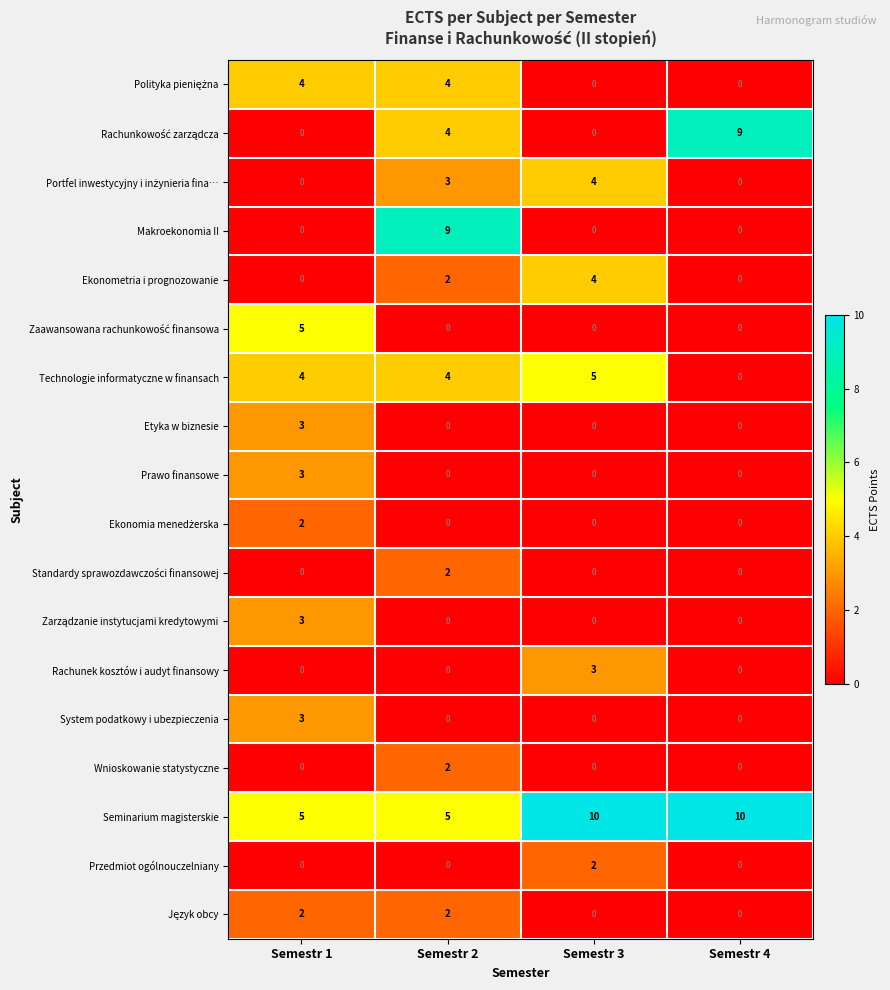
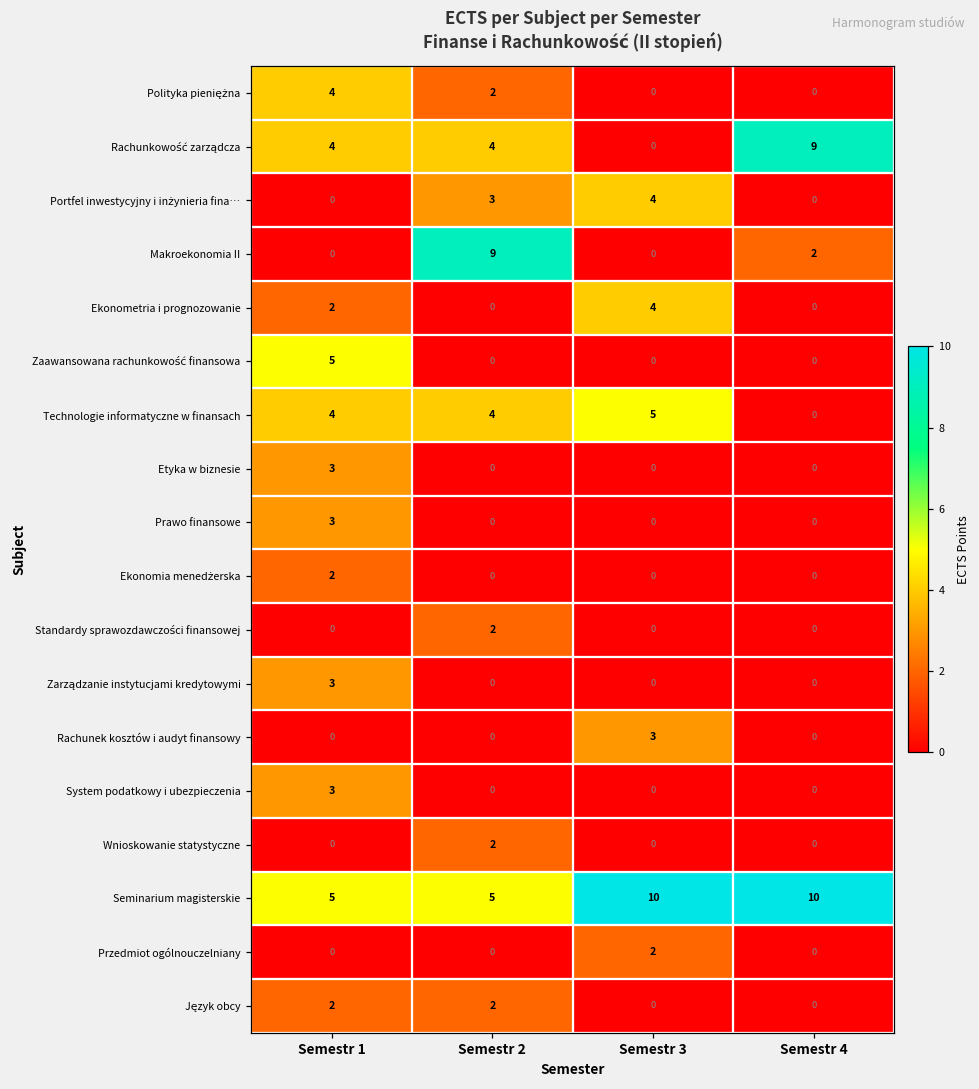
  {
    "Polityka pieniężna": {
      "Semestr 1": 4,
-     "Semestr 2": 4,
+     "Semestr 2": 2,
      "Semestr 3": 0,
      "Semestr 4": 0
    },
    "Rachunkowość zarządcza": {
-     "Semestr 1": 0,
+     "Semestr 1": 4,
      "Semestr 2": 4,
      "Semestr 3": 0,
      "Semestr 4": 9
    },
    "Portfel inwestycyjny i inżynieria fina…": {
      "Semestr 1": 0,
      "Semestr 2": 3,
      "Semestr 3": 4,
      "Semestr 4": 0
    },
    "Makroekonomia II": {
      "Semestr 1": 0,
      "Semestr 2": 9,
      "Semestr 3": 0,
-     "Semestr 4": 0
+     "Semestr 4": 2
    },
    "Ekonometria i prognozowanie": {
-     "Semestr 1": 0,
-     "Semestr 2": 2,
+     "Semestr 1": 2,
+     "Semestr 2": 0,
      "Semestr 3": 4,
      "Semestr 4": 0
    },
    "Zaawansowana rachunkowość finansowa": {
      "Semestr 1": 5,
      "Semestr 2": 0,
      "Semestr 3": 0,
      "Semestr 4": 0
    },
    "Technologie informatyczne w finansach": {
      "Semestr 1": 4,
      "Semestr 2": 4,
      "Semestr 3": 5,
      "Semestr 4": 0
    },
    "Etyka w biznesie": {
      "Semestr 1": 3,
      "Semestr 2": 0,
      "Semestr 3": 0,
      "Semestr 4": 0
    },
    "Prawo finansowe": {
      "Semestr 1": 3,
      "Semestr 2": 0,
      "Semestr 3": 0,
      "Semestr 4": 0
    },
    "Ekonomia menedżerska": {
      "Semestr 1": 2,
      "Semestr 2": 0,
      "Semestr 3": 0,
      "Semestr 4": 0
    },
    "Standardy sprawozdawczości finansowej": {
      "Semestr 1": 0,
      "Semestr 2": 2,
      "Semestr 3": 0,
      "Semestr 4": 0
    },
    "Zarządzanie instytucjami kredytowymi": {
      "Semestr 1": 3,
      "Semestr 2": 0,
      "Semestr 3": 0,
      "Semestr 4": 0
    },
    "Rachunek kosztów i audyt finansowy": {
      "Semestr 1": 0,
      "Semestr 2": 0,
      "Semestr 3": 3,
      "Semestr 4": 0
    },
    "System podatkowy i ubezpieczenia": {
      "Semestr 1": 3,
      "Semestr 2": 0,
      "Semestr 3": 0,
      "Semestr 4": 0
    },
    "Wnioskowanie statystyczne": {
      "Semestr 1": 0,
      "Semestr 2": 2,
      "Semestr 3": 0,
      "Semestr 4": 0
    },
    "Seminarium magisterskie": {
      "Semestr 1": 5,
      "Semestr 2": 5,
      "Semestr 3": 10,
      "Semestr 4": 10
    },
    "Przedmiot ogólnouczelniany": {
      "Semestr 1": 0,
      "Semestr 2": 0,
      "Semestr 3": 2,
      "Semestr 4": 0
    },
    "Język obcy": {
      "Semestr 1": 2,
      "Semestr 2": 2,
      "Semestr 3": 0,
      "Semestr 4": 0
    }
  }
